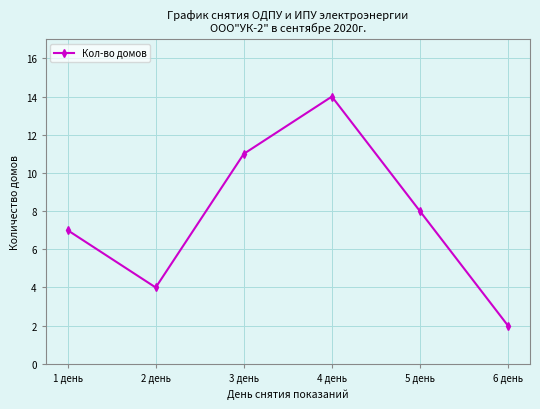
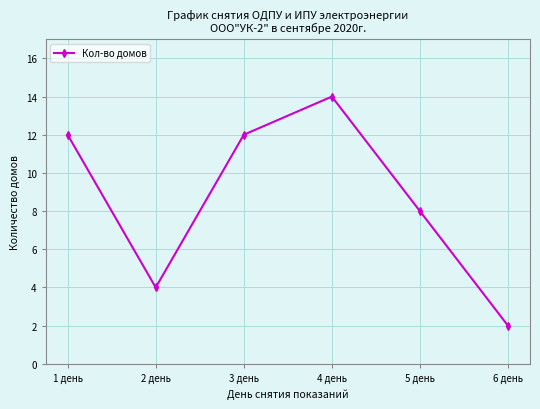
  {
-   "1 день": 7,
+   "1 день": 12,
    "2 день": 4,
-   "3 день": 11,
+   "3 день": 12,
    "4 день": 14,
    "5 день": 8,
    "6 день": 2
  }
